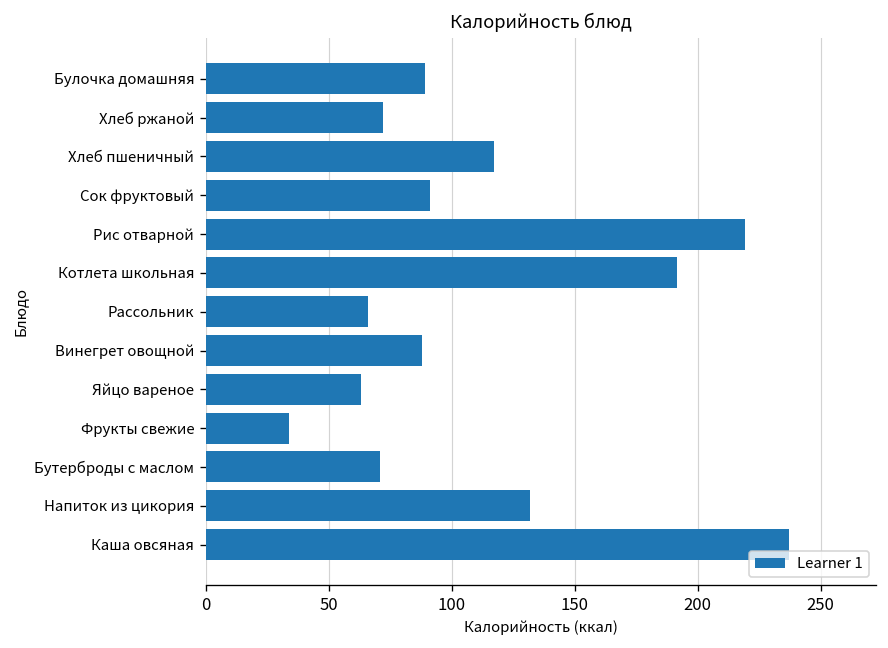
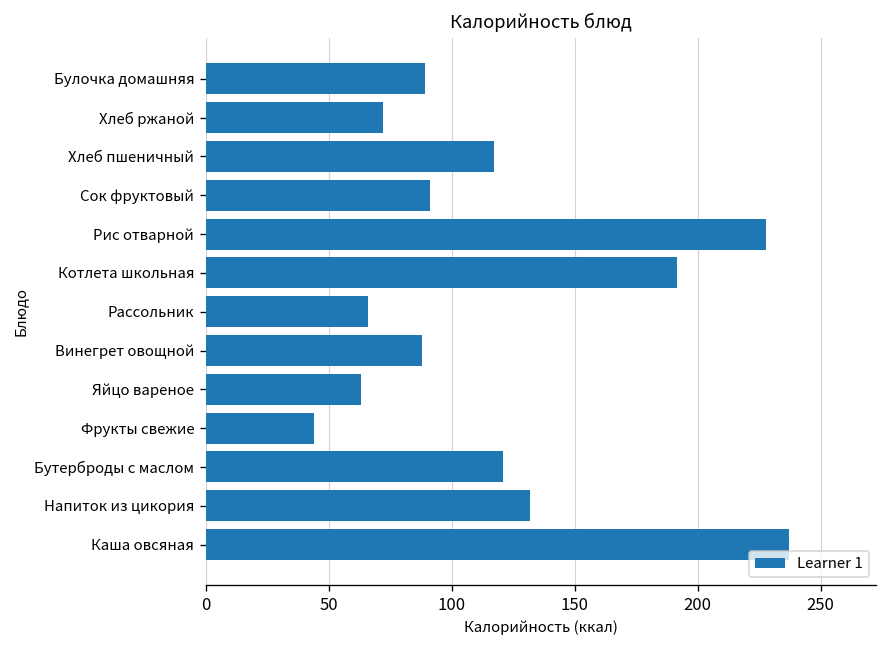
  {
    "Булочка домашняя": 89,
    "Хлеб ржаной": 72,
    "Хлеб пшеничный": 117,
    "Сок фруктовый": 91,
-   "Рис отварной": 219,
+   "Рис отварной": 228,
    "Котлета школьная": 192,
    "Рассольник": 66,
    "Винегрет овощной": 88,
    "Яйцо вареное": 63,
-   "Фрукты свежие": 34,
-   "Бутерброды с маслом": 71,
+   "Фрукты свежие": 44,
+   "Бутерброды с маслом": 121,
    "Напиток из цикория": 132,
    "Каша овсяная": 237
  }
